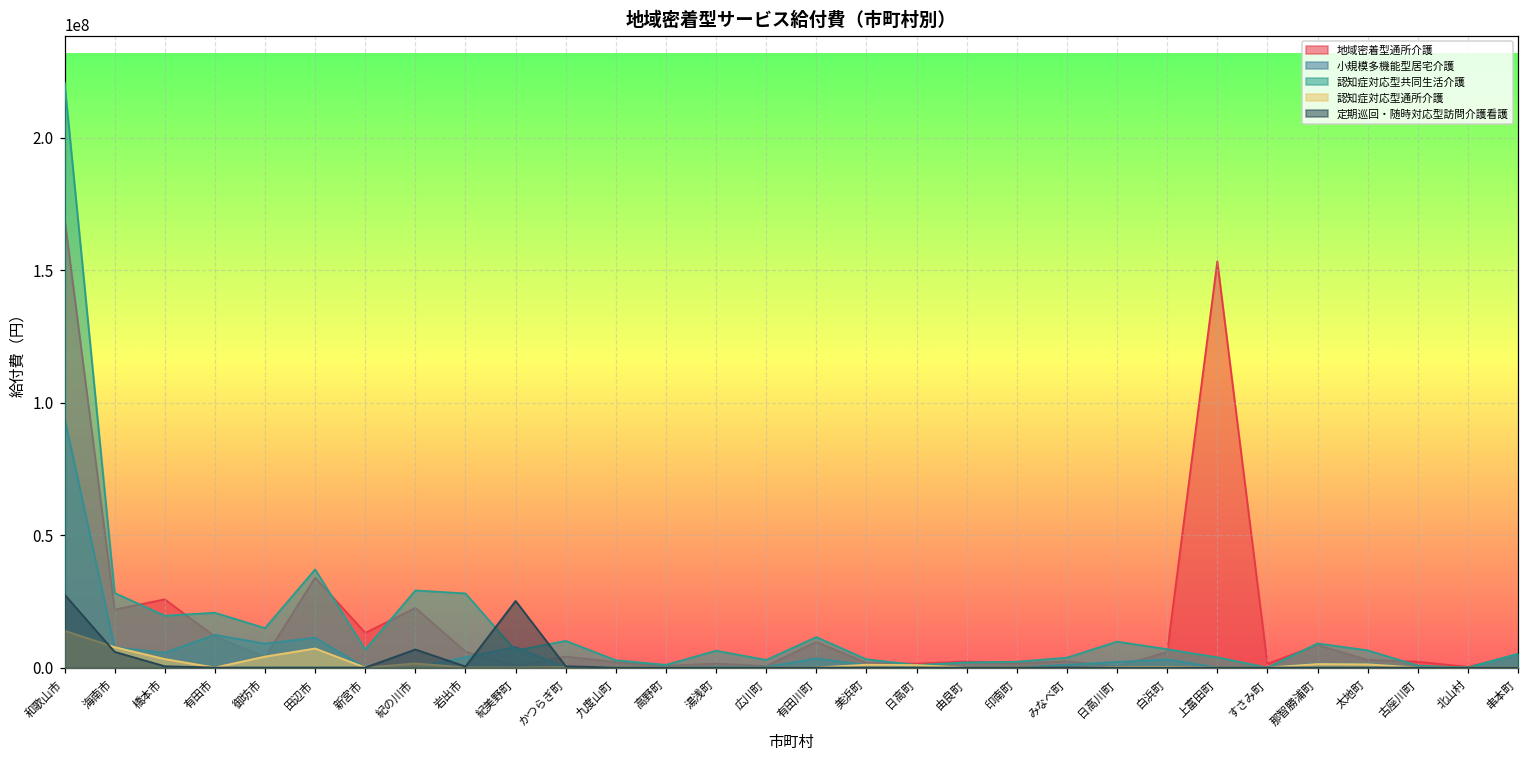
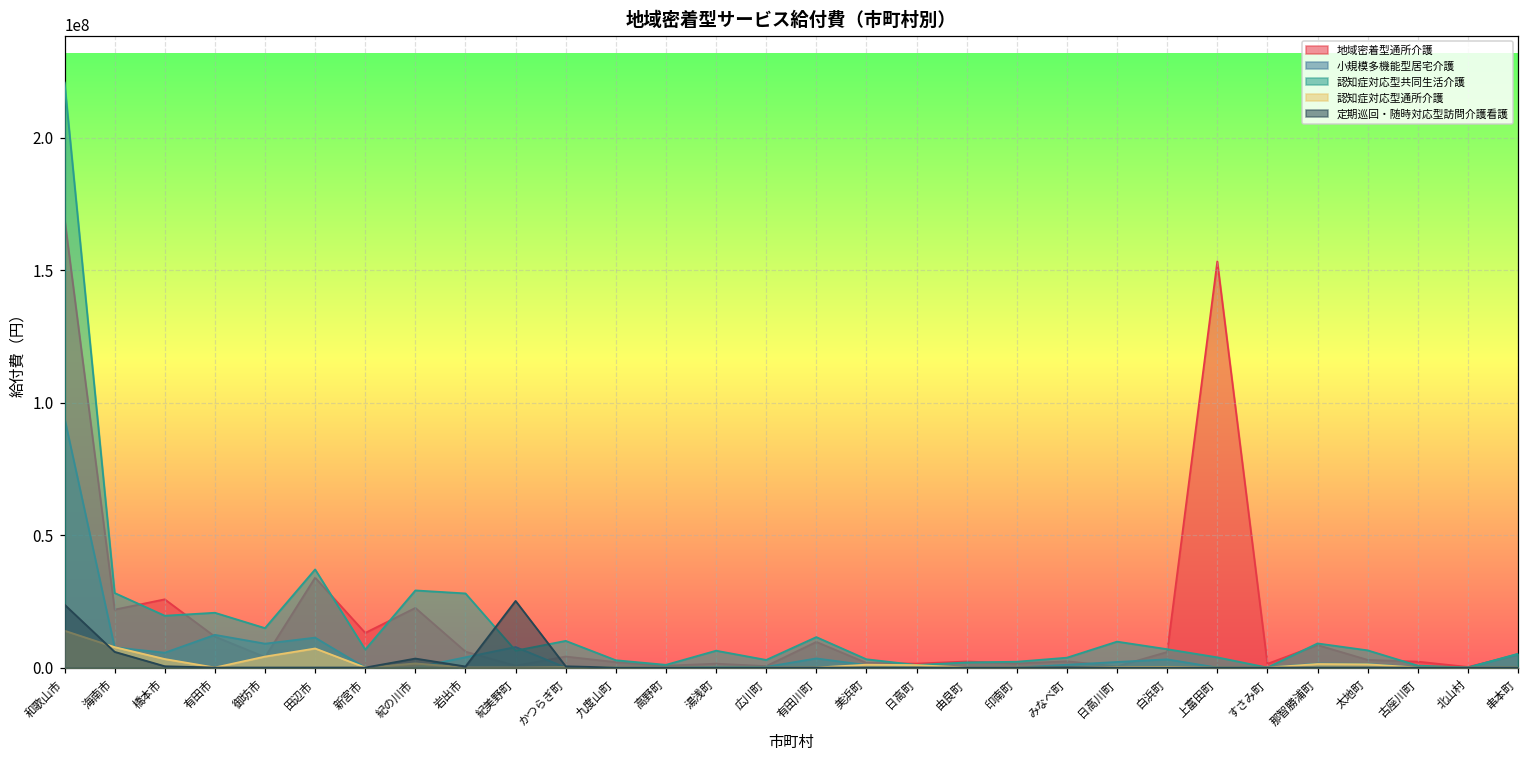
  {
    "地域密着型通所介護": {
      "和歌山市": 170000000,
      "海南市": 22000000,
      "橋本市": 26000000,
      "田辺市": 34000000,
      "新宮市": 13000000,
      "紀の川市": 23000000,
      "岩出市": 6000000,
      "かつらぎ町": 4000000,
      "湯浅町": 1000000,
      "有田川町": 10000000,
      "みなべ町": 2000000,
      "白浜町": 6000000,
      "上富田町": 153000000,
      "すさみ町": 1000000,
      "太地町": 3000000,
      "古座川町": 2000000
    },
    "認知症対応型通所介護": {
      "和歌山市": 14000000,
      "橋本市": 3000000,
      "田辺市": 7000000,
      "紀の川市": 2000000
    },
    "定期巡回・随時対応型訪問介護看護": {
-     "和歌山市": 28000000,
+     "和歌山市": 24000000,
      "海南市": 6000000,
      "橋本市": 0,
      "御坊市": 0,
      "田辺市": 0,
-     "紀の川市": 7000000,
+     "紀の川市": 3000000,
      "紀美野町": 25000000,
      "那智勝浦町": 0,
      "太地町": 0
    }
  }
